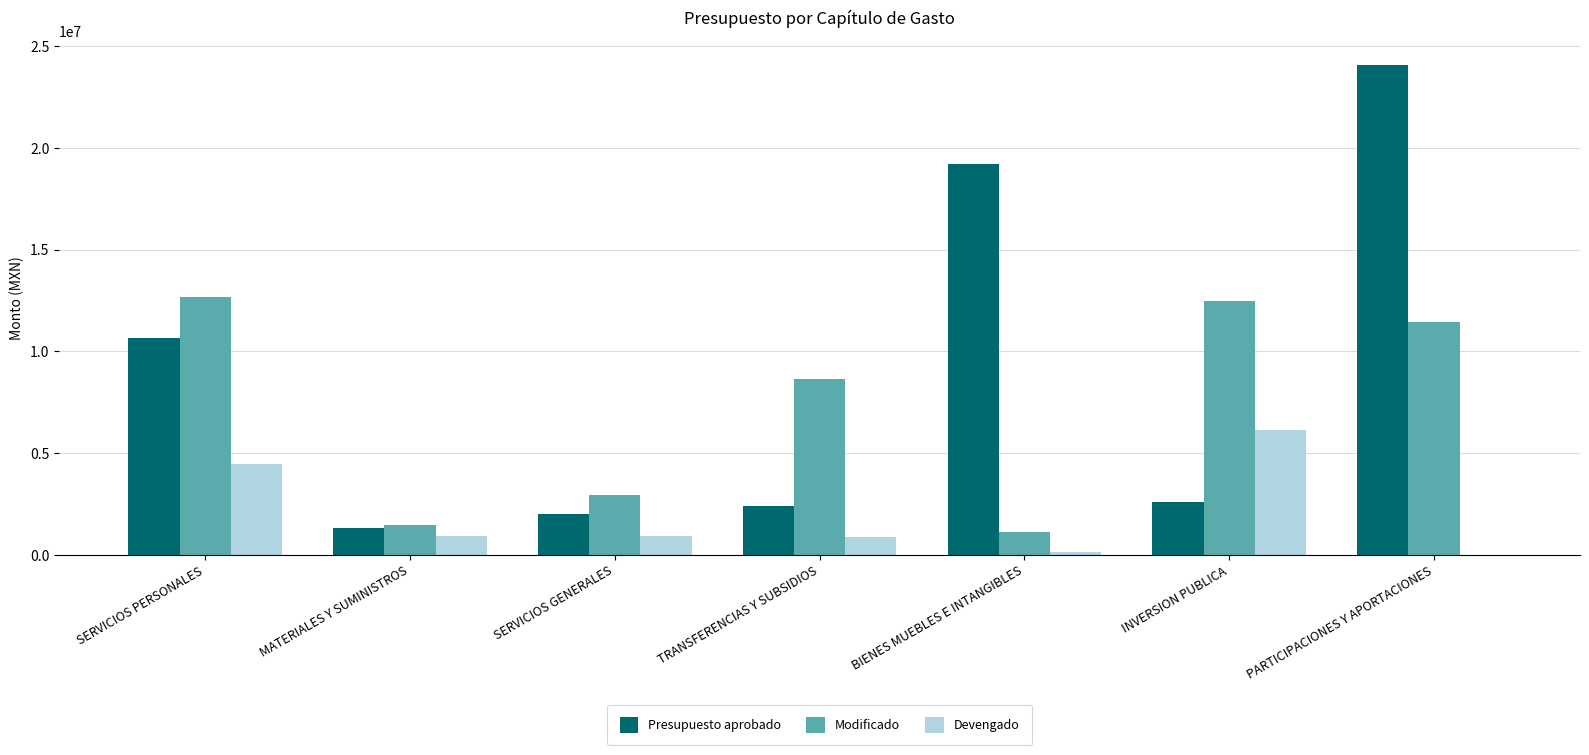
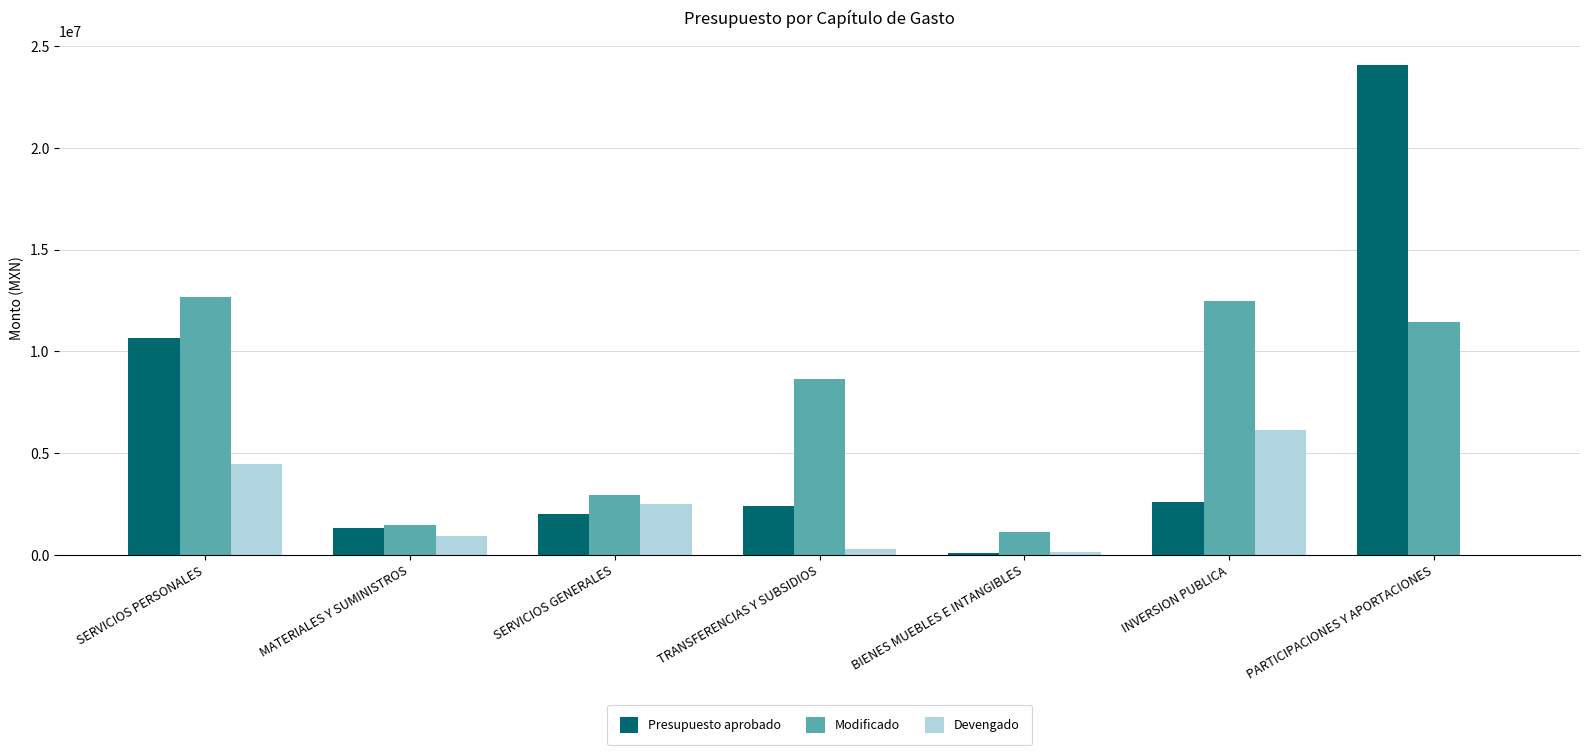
  {
    "Presupuesto aprobado": {
      "SERVICIOS PERSONALES": 10600000,
      "MATERIALES Y SUMINISTROS": 1300000,
      "SERVICIOS GENERALES": 2000000,
      "TRANSFERENCIAS Y SUBSIDIOS": 2400000,
-     "BIENES MUEBLES E INTANGIBLES": 19200000,
+     "BIENES MUEBLES E INTANGIBLES": 100000,
      "INVERSION PUBLICA": 2600000,
      "PARTICIPACIONES Y APORTACIONES": 24100000
    },
    "Modificado": {
      "SERVICIOS PERSONALES": 12700000,
      "MATERIALES Y SUMINISTROS": 1400000,
      "SERVICIOS GENERALES": 2900000,
      "TRANSFERENCIAS Y SUBSIDIOS": 8600000,
      "BIENES MUEBLES E INTANGIBLES": 1100000,
      "INVERSION PUBLICA": 12500000,
      "PARTICIPACIONES Y APORTACIONES": 11400000
    },
    "Devengado": {
      "SERVICIOS PERSONALES": 4500000,
      "MATERIALES Y SUMINISTROS": 900000,
-     "SERVICIOS GENERALES": 900000,
-     "TRANSFERENCIAS Y SUBSIDIOS": 900000,
+     "SERVICIOS GENERALES": 2500000,
+     "TRANSFERENCIAS Y SUBSIDIOS": 300000,
      "INVERSION PUBLICA": 6100000,
      "PARTICIPACIONES Y APORTACIONES": 0
    }
  }
